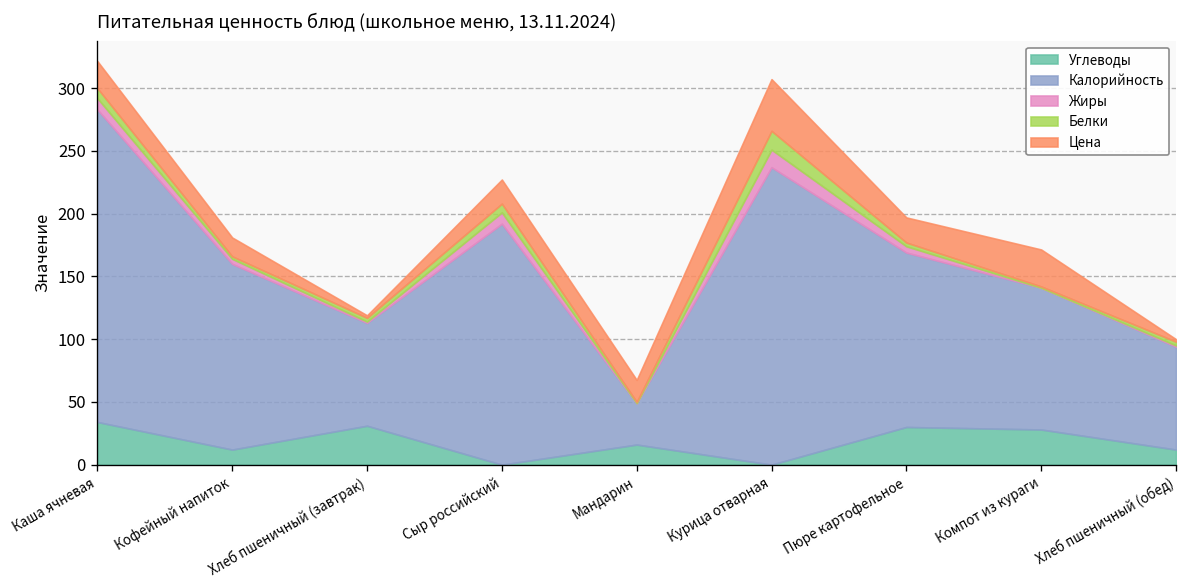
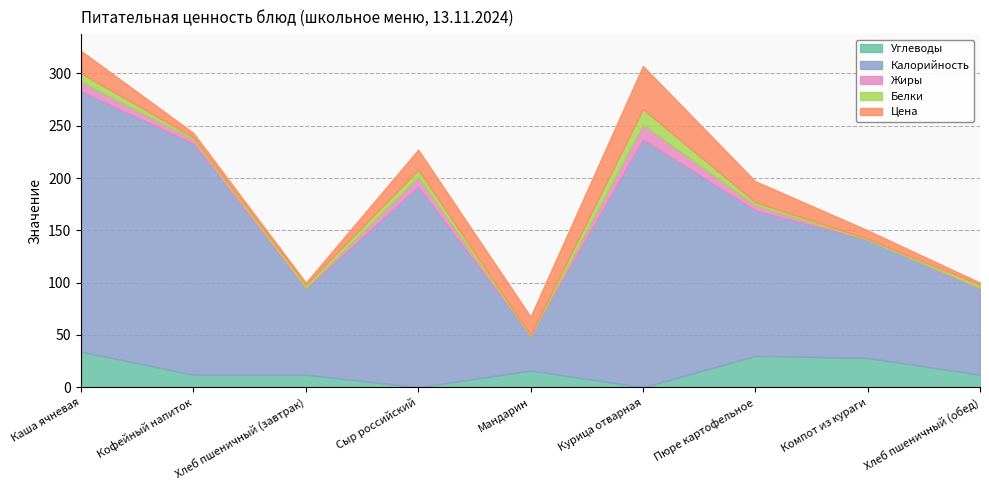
  {
    "Углеводы": {
      "Каша ячневая": 34,
      "Кофейный напиток": 12,
-     "Хлеб пшеничный (завтрак)": 31,
+     "Хлеб пшеничный (завтрак)": 12,
      "Сыр российский": 0,
      "Мандарин": 16,
      "Курица отварная": 0,
      "Пюре картофельное": 30,
      "Компот из кураги": 28,
      "Хлеб пшеничный (обед)": 12
    },
    "Калорийность": {
      "Каша ячневая": 249,
-     "Кофейный напиток": 148,
+     "Кофейный напиток": 221,
      "Сыр российский": 192,
      "Курица отварная": 237,
      "Пюре картофельное": 139
    },
    "Жиры": {
      "Каша ячневая": 9,
      "Сыр российский": 9,
      "Курица отварная": 14,
      "Пюре картофельное": 5
    },
    "Белки": {
      "Каша ячневая": 8,
      "Сыр российский": 7,
      "Курица отварная": 15,
      "Пюре картофельное": 3
    },
    "Цена": {
      "Каша ячневая": 22,
-     "Кофейный напиток": 15,
+     "Кофейный напиток": 4,
      "Сыр российский": 19,
      "Мандарин": 18,
      "Курица отварная": 41,
      "Пюре картофельное": 20,
-     "Компот из кураги": 29
+     "Компот из кураги": 8
    }
  }
